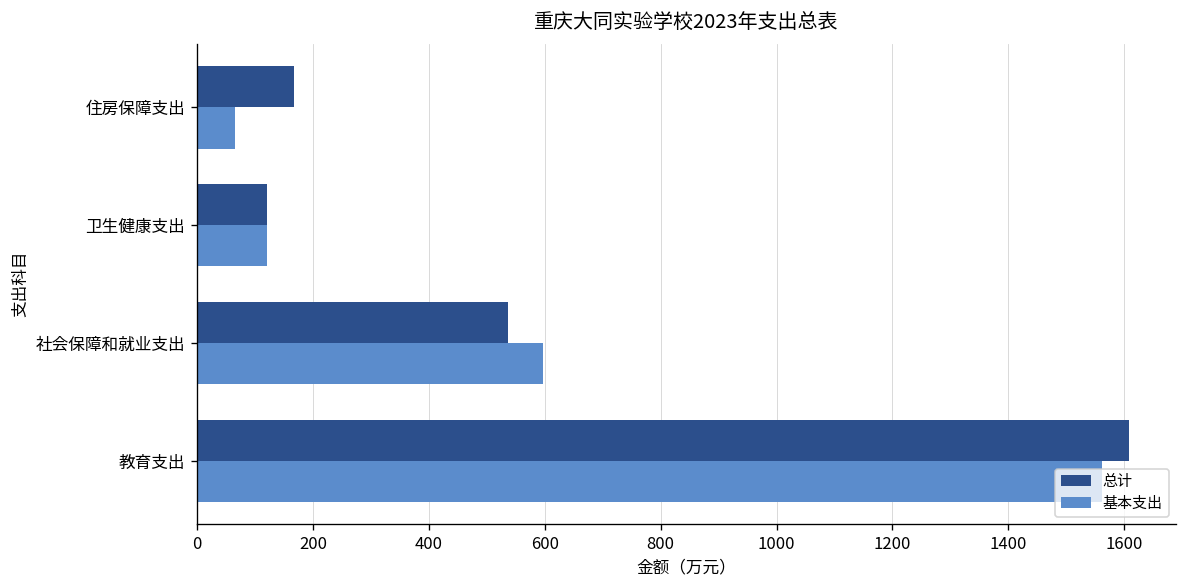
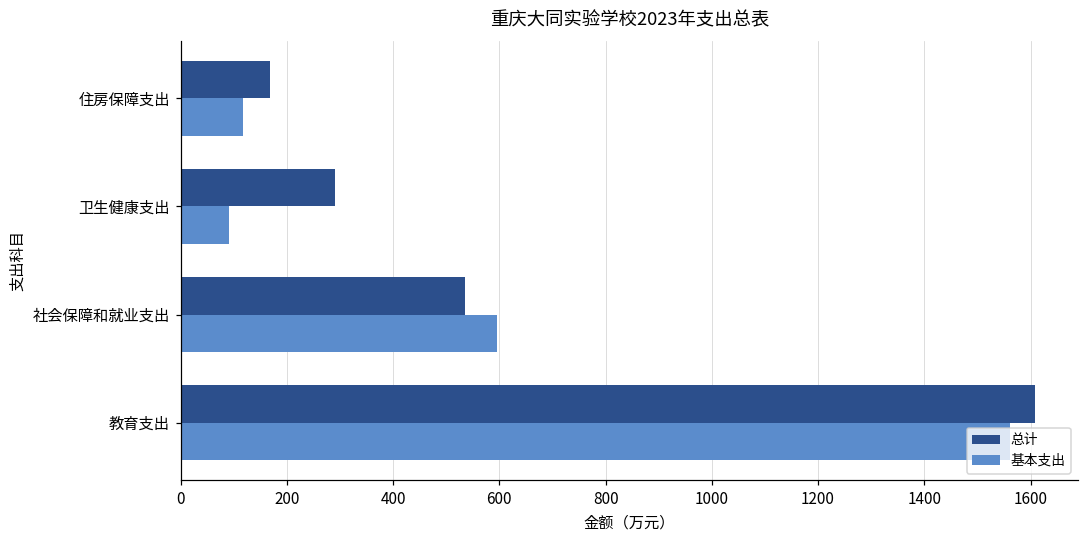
  {
    "总计": {
      "住房保障支出": 170,
-     "卫生健康支出": 120,
+     "卫生健康支出": 290,
      "社会保障和就业支出": 540,
      "教育支出": 1610
    },
    "基本支出": {
-     "住房保障支出": 70,
-     "卫生健康支出": 120,
+     "住房保障支出": 120,
+     "卫生健康支出": 90,
      "社会保障和就业支出": 600
    }
  }
